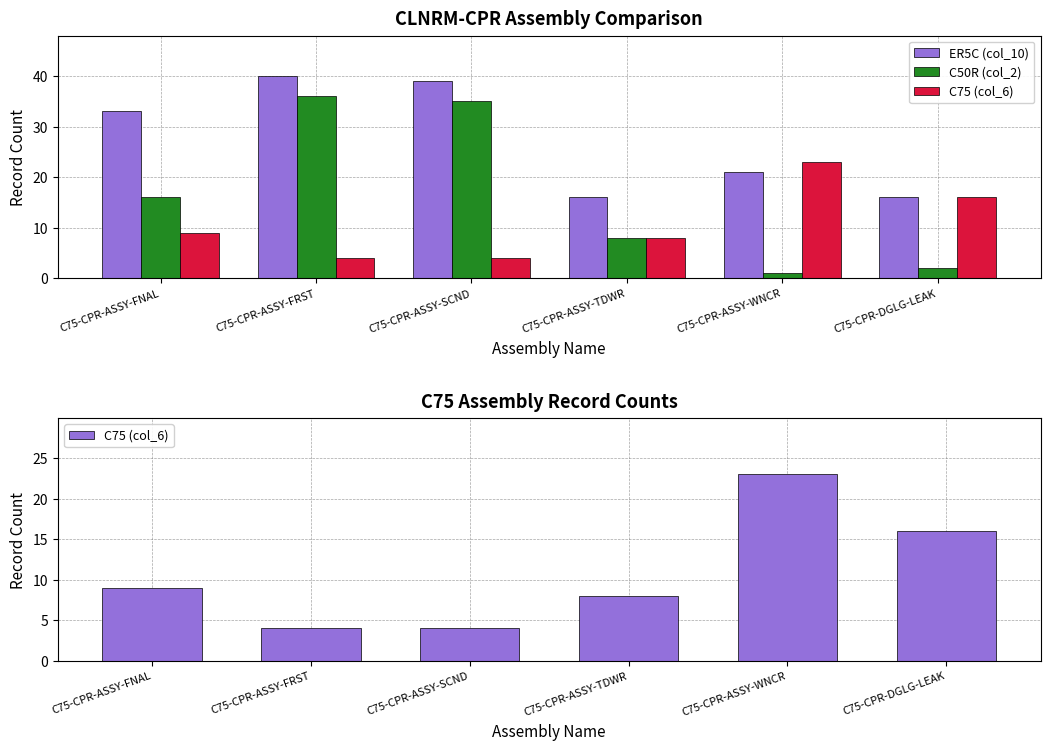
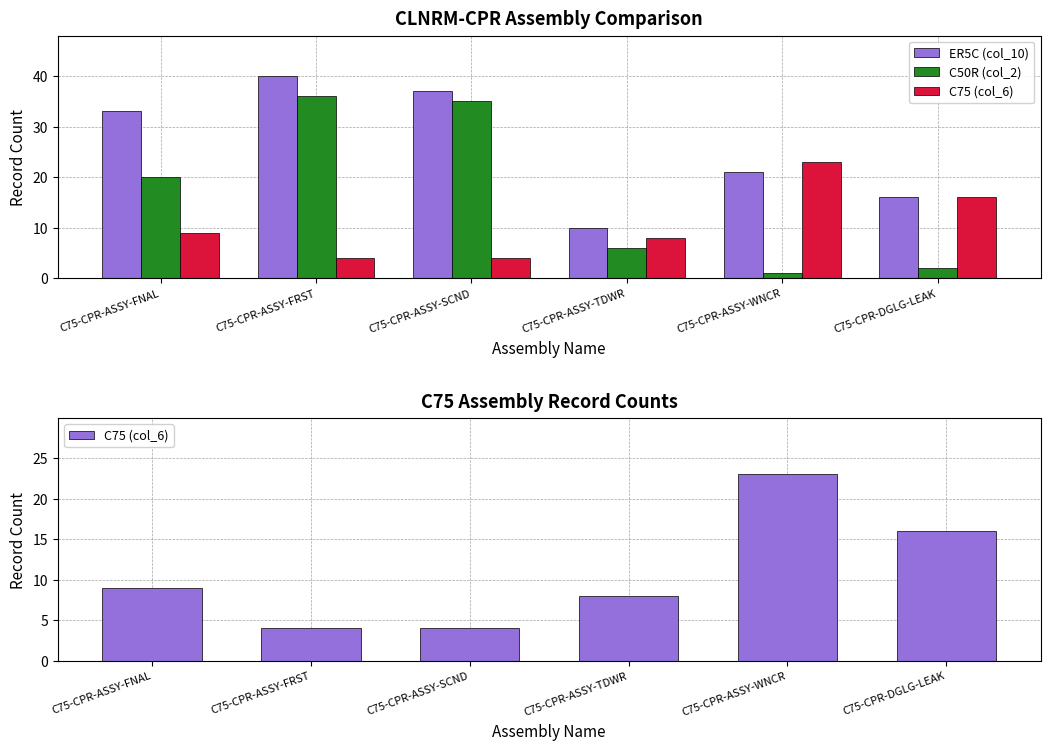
  {
    "CLNRM-CPR Assembly Comparison": {
      "ER5C (col_10)": {
        "C75-CPR-ASSY-FNAL": 33,
        "C75-CPR-ASSY-FRST": 40,
-       "C75-CPR-ASSY-SCND": 39,
-       "C75-CPR-ASSY-TDWR": 16,
+       "C75-CPR-ASSY-SCND": 37,
+       "C75-CPR-ASSY-TDWR": 10,
        "C75-CPR-ASSY-WNCR": 21,
        "C75-CPR-DGLG-LEAK": 16
      },
      "C50R (col_2)": {
-       "C75-CPR-ASSY-FNAL": 16,
+       "C75-CPR-ASSY-FNAL": 20,
        "C75-CPR-ASSY-FRST": 36,
        "C75-CPR-ASSY-SCND": 35,
-       "C75-CPR-ASSY-TDWR": 8,
+       "C75-CPR-ASSY-TDWR": 6,
        "C75-CPR-ASSY-WNCR": 1,
        "C75-CPR-DGLG-LEAK": 2
      }
    },
    "C75 Assembly Record Counts": {
      "C75-CPR-ASSY-FNAL": 9,
      "C75-CPR-ASSY-FRST": 4,
      "C75-CPR-ASSY-SCND": 4,
      "C75-CPR-ASSY-TDWR": 8,
      "C75-CPR-ASSY-WNCR": 23,
      "C75-CPR-DGLG-LEAK": 16
    }
  }
